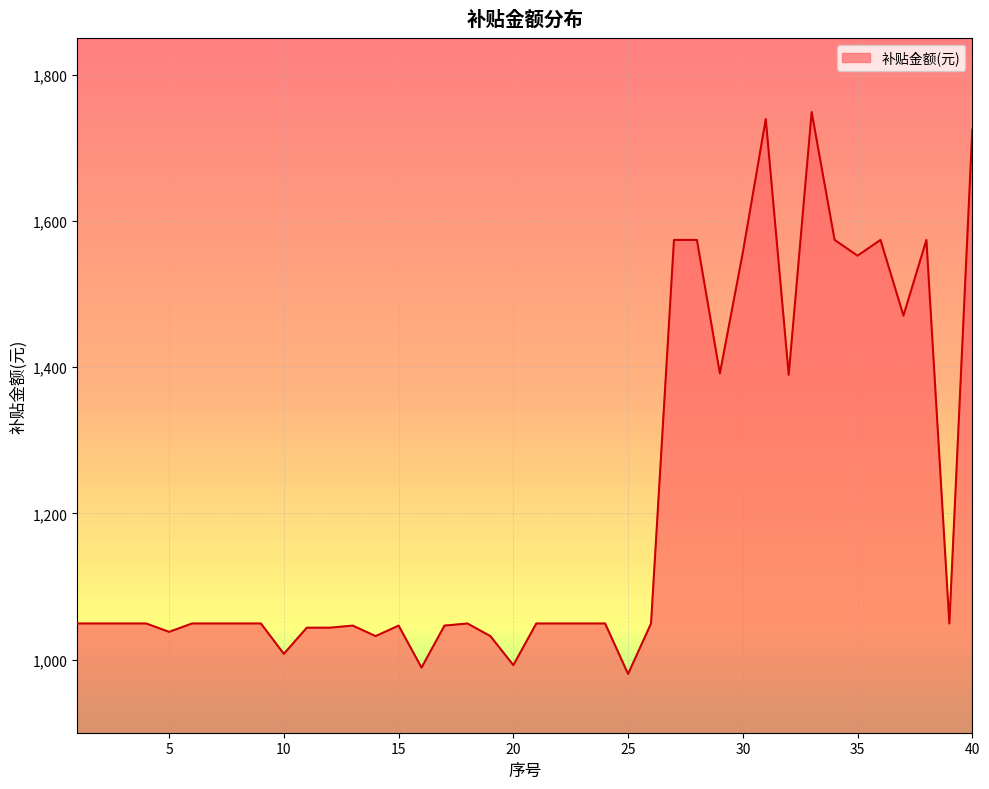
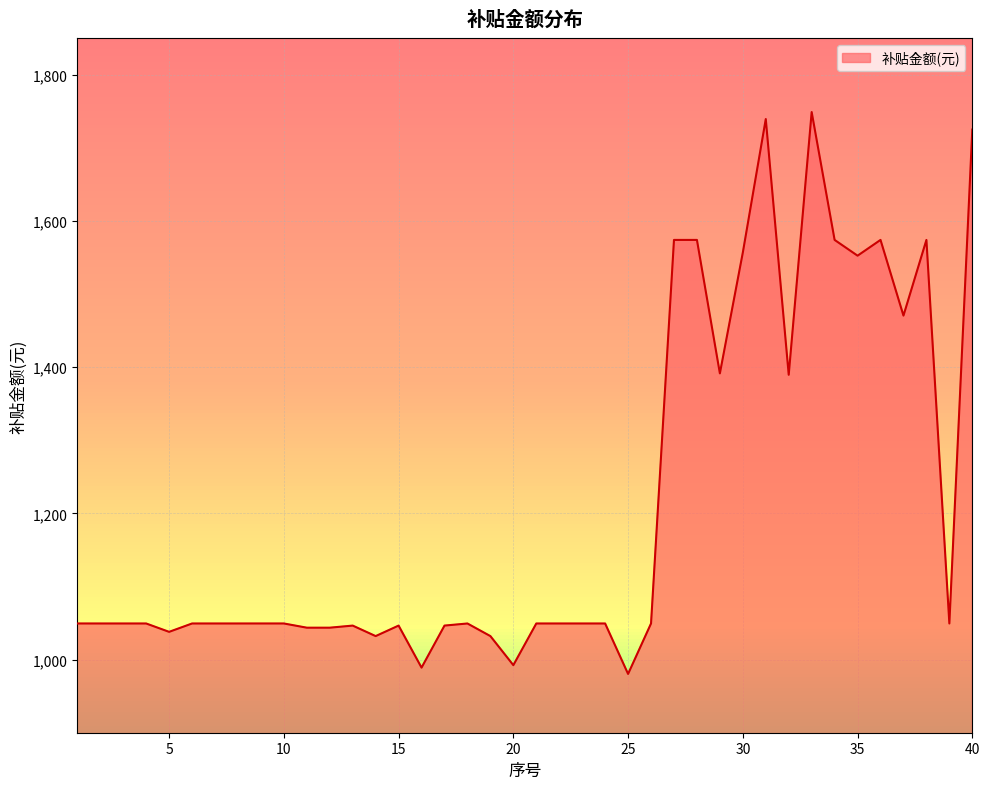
  {
    "5": "1,040",
-   "10": "1,010",
+   "10": "1,050",
    "15": "1,050",
    "20": "990",
    "25": "980",
    "30": "1,560",
    "35": "1,550",
    "40": "1,730"
  }
